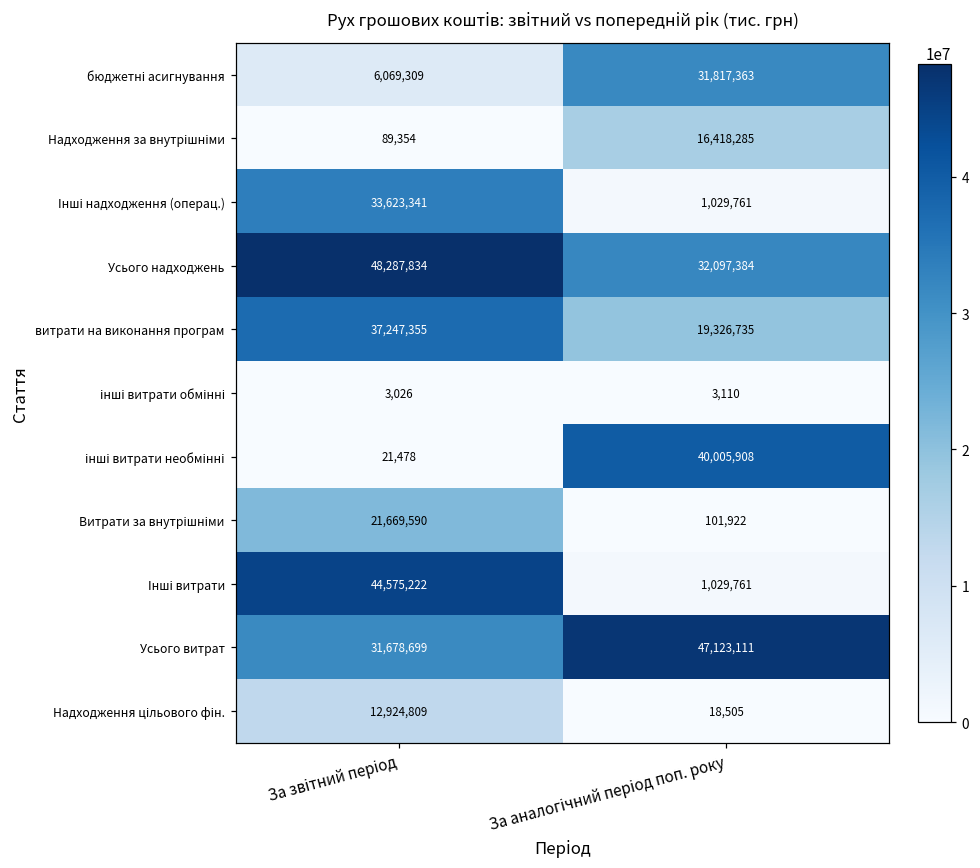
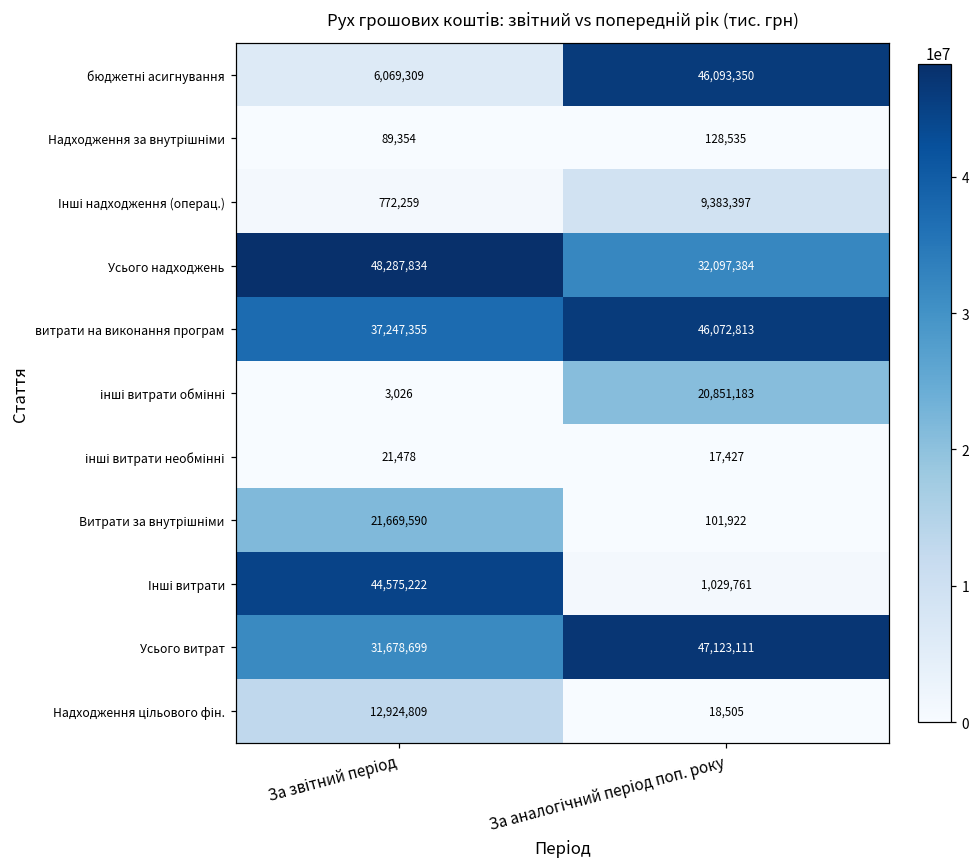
  {
    "бюджетні асигнування": {
      "За звітний період": "6,069,309",
-     "За аналогічний період поп. року": "31,817,363"
+     "За аналогічний період поп. року": "46,093,350"
    },
    "Надходження за внутрішніми": {
      "За звітний період": "89,354",
-     "За аналогічний період поп. року": "16,418,285"
+     "За аналогічний період поп. року": "128,535"
    },
    "Інші надходження (операц.)": {
-     "За звітний період": "33,623,341",
-     "За аналогічний період поп. року": "1,029,761"
+     "За звітний період": "772,259",
+     "За аналогічний період поп. року": "9,383,397"
    },
    "Усього надходжень": {
      "За звітний період": "48,287,834",
      "За аналогічний період поп. року": "32,097,384"
    },
    "витрати на виконання програм": {
      "За звітний період": "37,247,355",
-     "За аналогічний період поп. року": "19,326,735"
+     "За аналогічний період поп. року": "46,072,813"
    },
    "інші витрати обмінні": {
      "За звітний період": "3,026",
-     "За аналогічний період поп. року": "3,110"
+     "За аналогічний період поп. року": "20,851,183"
    },
    "інші витрати необмінні": {
      "За звітний період": "21,478",
-     "За аналогічний період поп. року": "40,005,908"
+     "За аналогічний період поп. року": "17,427"
    },
    "Витрати за внутрішніми": {
      "За звітний період": "21,669,590",
      "За аналогічний період поп. року": "101,922"
    },
    "Інші витрати": {
      "За звітний період": "44,575,222",
      "За аналогічний період поп. року": "1,029,761"
    },
    "Усього витрат": {
      "За звітний період": "31,678,699",
      "За аналогічний період поп. року": "47,123,111"
    },
    "Надходження цільового фін.": {
      "За звітний період": "12,924,809",
      "За аналогічний період поп. року": "18,505"
    }
  }
